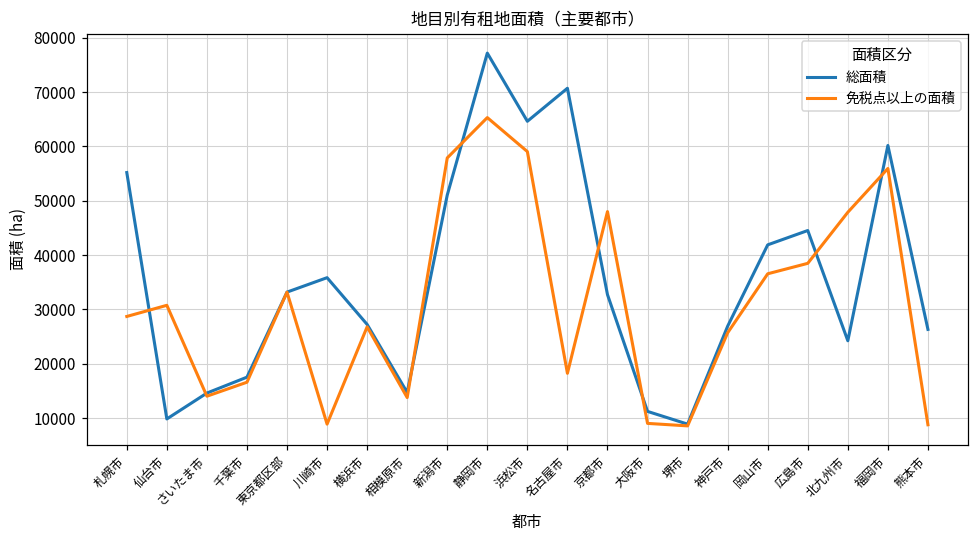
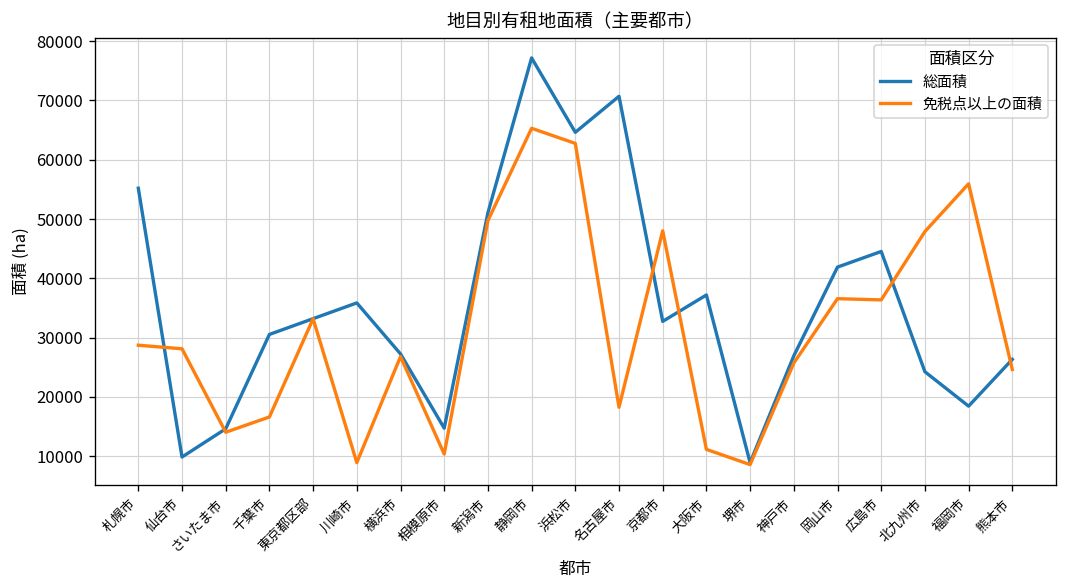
  {
    "総面積": {
      "札幌市": 55000,
      "仙台市": 10000,
      "さいたま市": 15000,
-     "千葉市": 18000,
+     "千葉市": 31000,
      "川崎市": 36000,
      "相模原市": 15000,
      "新潟市": 51000,
      "静岡市": 77000,
      "浜松市": 65000,
      "名古屋市": 71000,
      "京都市": 33000,
-     "大阪市": 11000,
+     "大阪市": 37000,
      "神戸市": 27000,
      "岡山市": 42000,
      "広島市": 45000,
      "北九州市": 24000,
-     "福岡市": 60000,
+     "福岡市": 18000,
      "熊本市": 26000
    },
    "免税点以上の面積": {
      "札幌市": 29000,
-     "仙台市": 31000,
+     "仙台市": 28000,
      "さいたま市": 14000,
      "千葉市": 17000,
      "川崎市": 9000,
-     "相模原市": 14000,
-     "新潟市": 58000,
+     "相模原市": 10000,
+     "新潟市": 50000,
      "静岡市": 65000,
-     "浜松市": 59000,
+     "浜松市": 63000,
      "名古屋市": 18000,
      "京都市": 48000,
-     "大阪市": 9000,
+     "大阪市": 11000,
      "神戸市": 26000,
      "岡山市": 37000,
-     "広島市": 38000,
+     "広島市": 36000,
      "北九州市": 48000,
      "福岡市": 56000,
-     "熊本市": 9000
+     "熊本市": 25000
    }
  }
